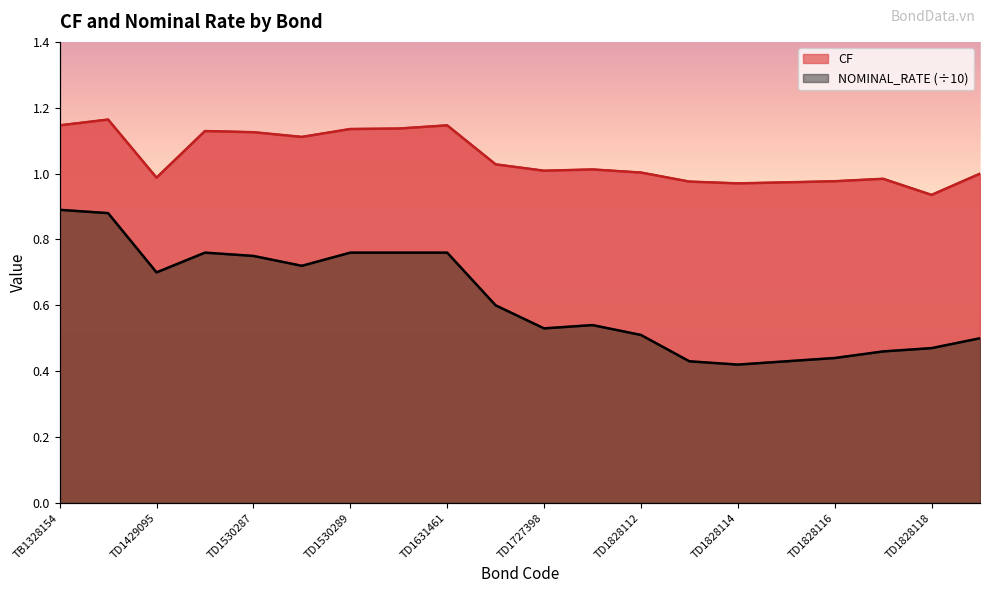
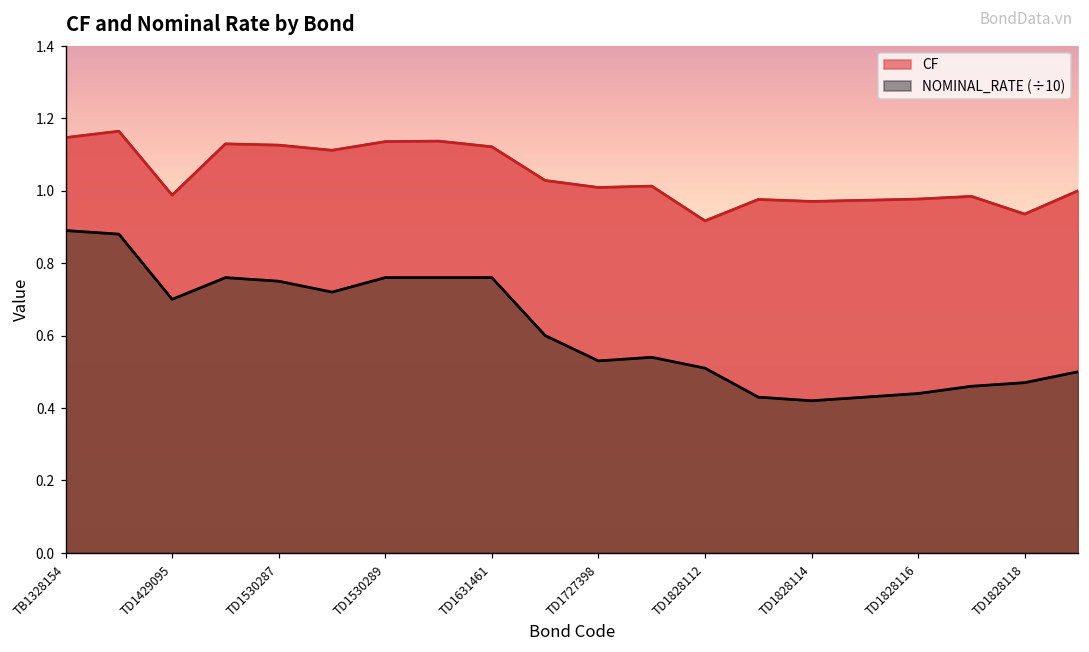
  {
    "CF": {
      "TB1328154": 1.15,
      "TD1429095": 0.99,
      "TD1530287": 1.13,
      "TD1530289": 1.14,
-     "TD1631461": 1.15,
+     "TD1631461": 1.12,
      "TD1727398": 1.01,
-     "TD1828112": 1.00,
+     "TD1828112": 0.92,
      "TD1828114": 0.97,
      "TD1828116": 0.98,
      "TD1828118": 0.94
    }
  }
